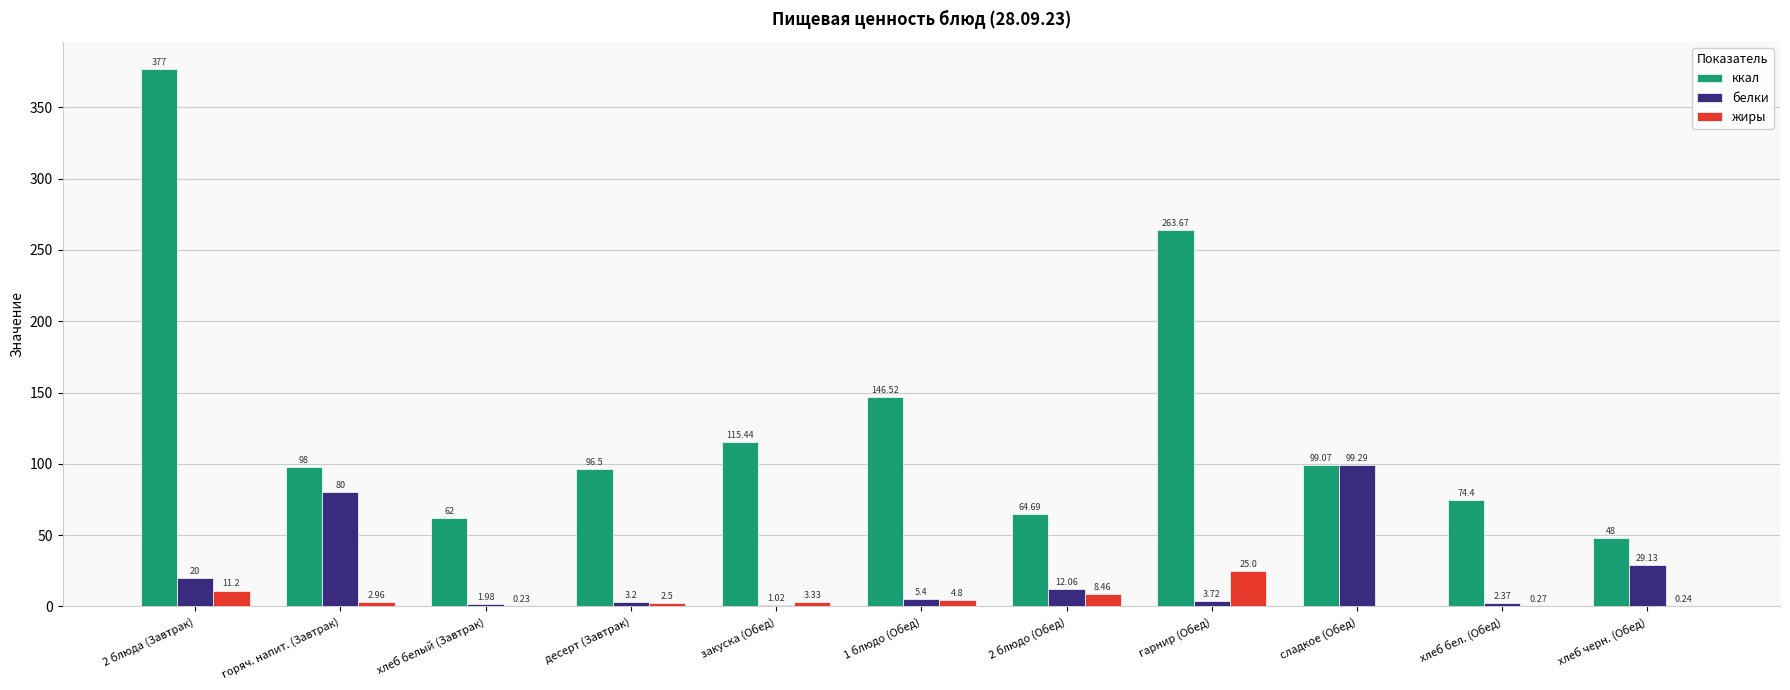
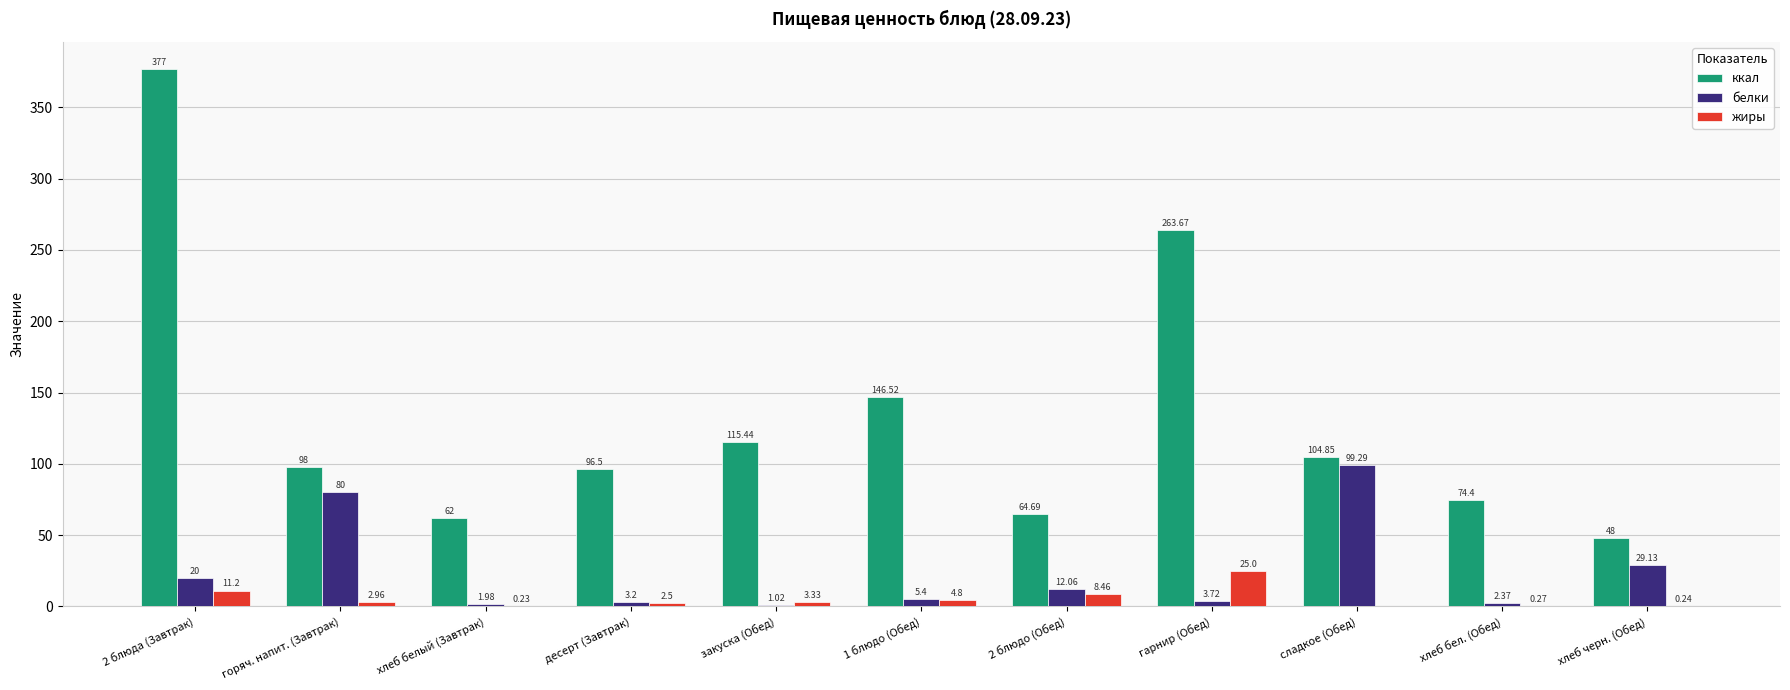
  {
    "ккал": {
      "2 блюда (Завтрак)": 377,
      "горяч. напит. (Завтрак)": 98,
      "хлеб белый (Завтрак)": 62,
      "десерт (Завтрак)": 96.5,
      "закуска (Обед)": 115.44,
      "1 блюдо (Обед)": 146.52,
      "2 блюдо (Обед)": 64.69,
      "гарнир (Обед)": 263.67,
-     "сладкое (Обед)": 99.07,
+     "сладкое (Обед)": 104.85,
      "хлеб бел. (Обед)": 74.4,
      "хлеб черн. (Обед)": 48
    },
    "белки": {
      "2 блюда (Завтрак)": 20,
      "горяч. напит. (Завтрак)": 80,
      "хлеб белый (Завтрак)": 1.98,
      "десерт (Завтрак)": 3.2,
      "закуска (Обед)": 1.02,
      "1 блюдо (Обед)": 5.4,
      "2 блюдо (Обед)": 12.06,
      "гарнир (Обед)": 3.72,
      "сладкое (Обед)": 99.29,
      "хлеб бел. (Обед)": 2.37,
      "хлеб черн. (Обед)": 29.13
    },
    "жиры": {
      "2 блюда (Завтрак)": 11.2,
      "горяч. напит. (Завтрак)": 2.96,
      "хлеб белый (Завтрак)": 0.23,
      "десерт (Завтрак)": 2.5,
      "закуска (Обед)": 3.33,
      "1 блюдо (Обед)": 4.8,
      "2 блюдо (Обед)": 8.46,
      "гарнир (Обед)": 25.0,
      "хлеб бел. (Обед)": 0.27,
      "хлеб черн. (Обед)": 0.24
    }
  }
